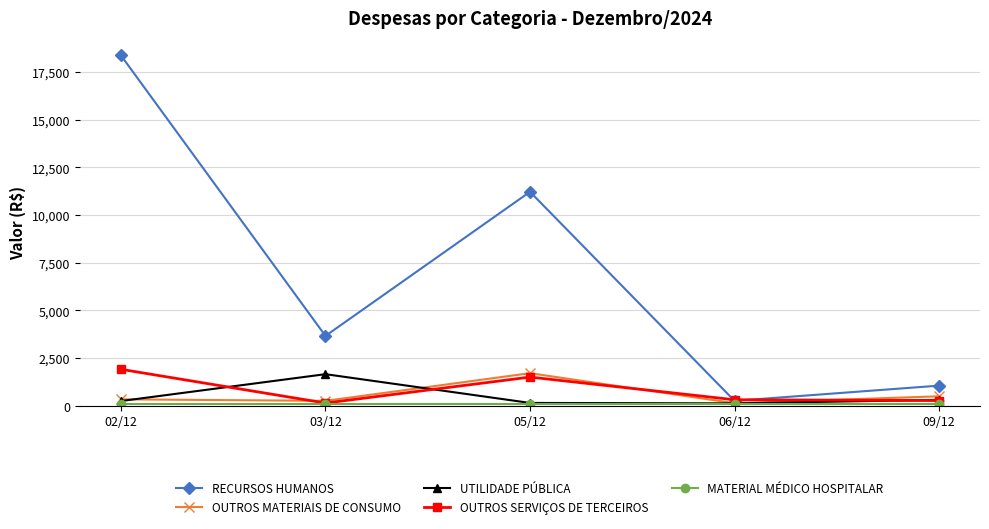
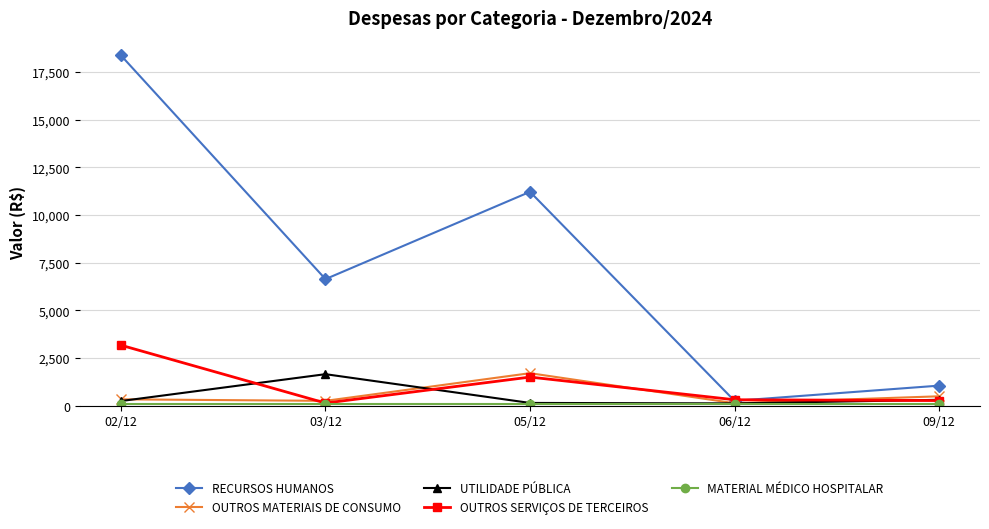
  {
    "RECURSOS HUMANOS": {
      "02/12": "18,400",
-     "03/12": "3,700",
+     "03/12": "6,600",
      "05/12": "11,200",
      "09/12": "1,000"
    },
    "OUTROS MATERIAIS DE CONSUMO": {
      "05/12": "1,700",
      "09/12": "500"
    },
    "UTILIDADE PÚBLICA": {
      "03/12": "1,600"
    },
    "OUTROS SERVIÇOS DE TERCEIROS": {
-     "02/12": "1,900",
+     "02/12": "3,200",
      "05/12": "1,500"
    },
    "MATERIAL MÉDICO HOSPITALAR": {
      "02/12": "100",
      "09/12": "100"
    }
  }
